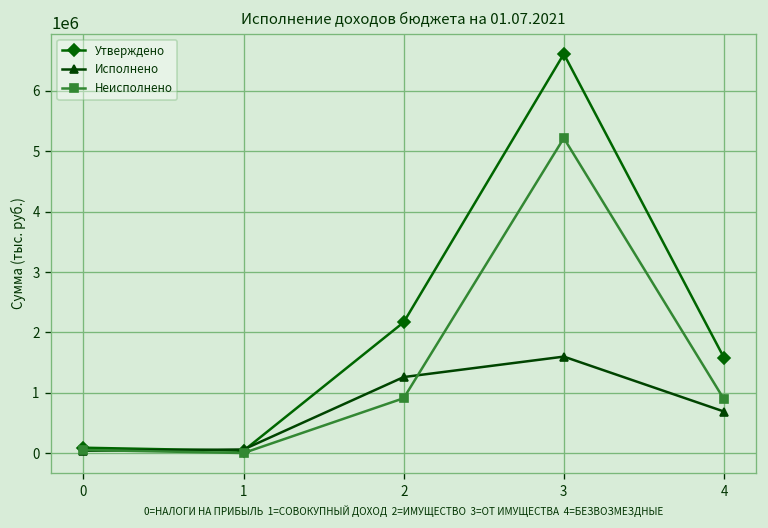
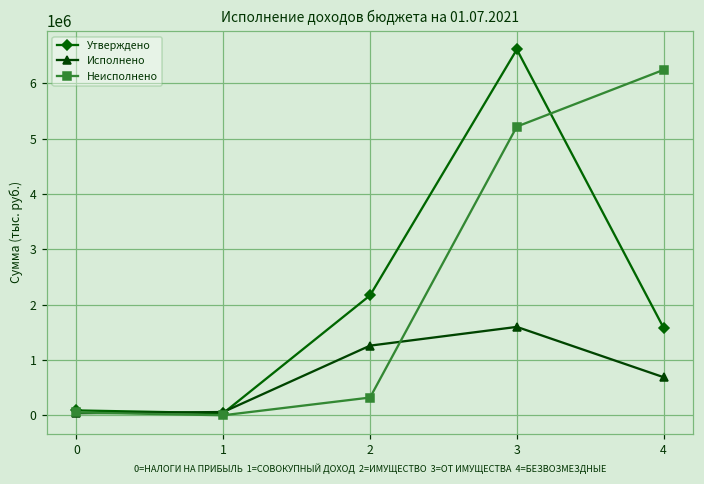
  {
    "Неисполнено": {
-     "2": 900000,
+     "2": 300000,
      "3": 5200000,
-     "4": 900000
+     "4": 6200000
    }
  }
